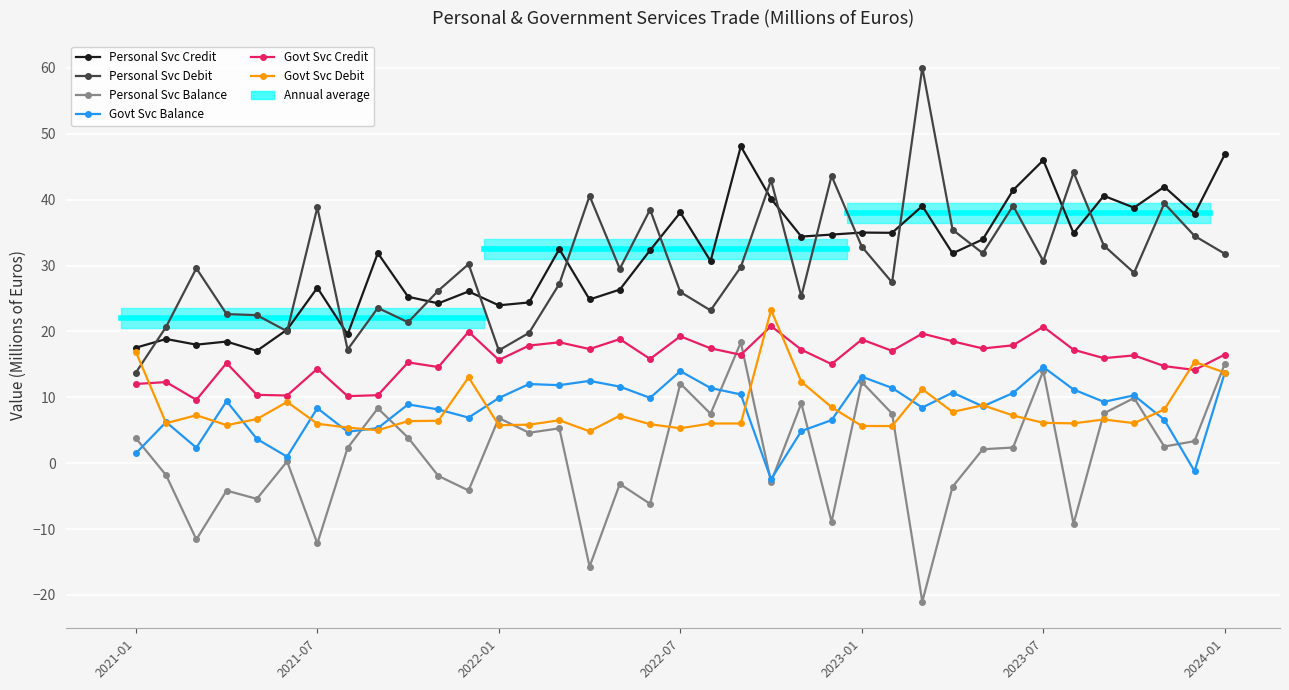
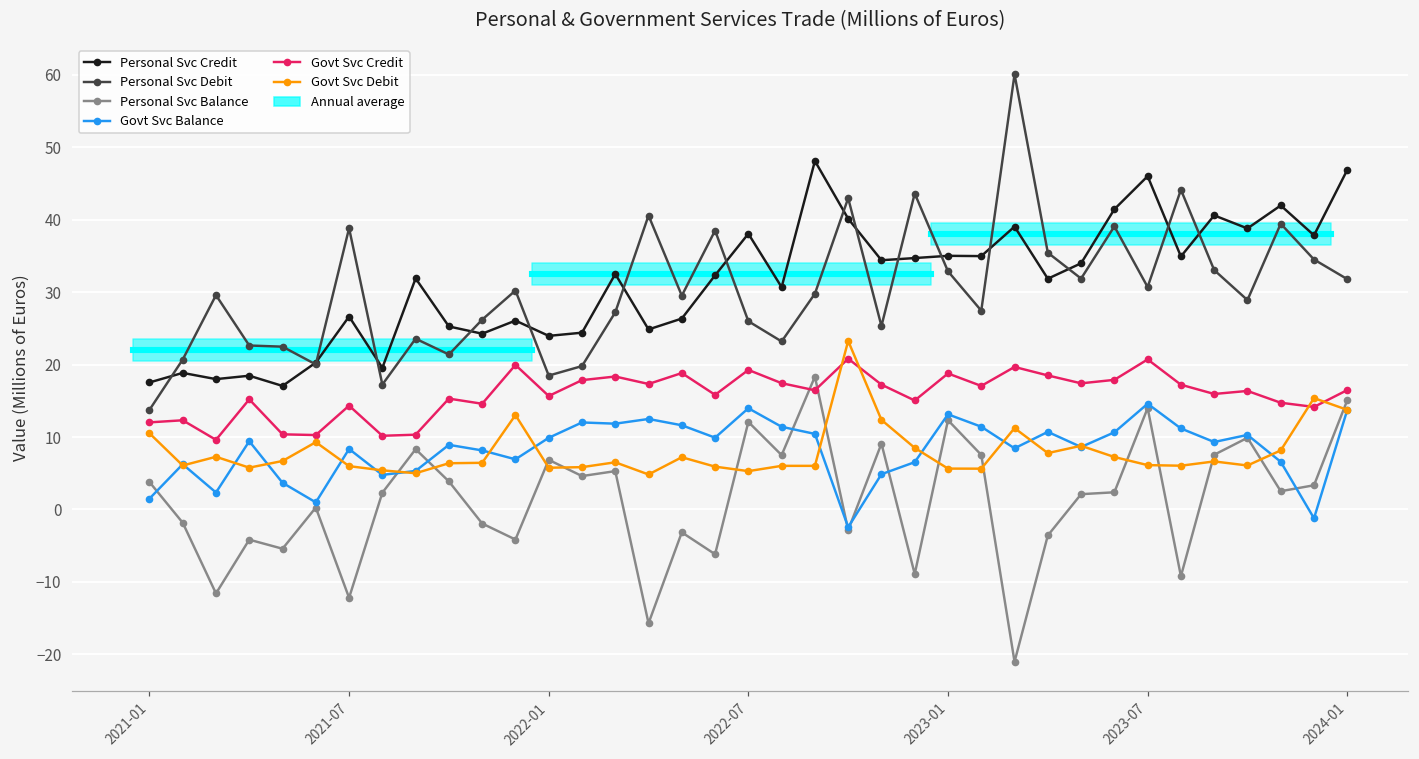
  {
    "Personal Svc Credit": {
      "2021-01": 18,
      "2021-07": 27,
      "2022-01": 24,
      "2022-07": 38,
      "2023-01": 35,
      "2023-07": 46,
      "2024-01": 47
    },
    "Personal Svc Debit": {
      "2021-01": 14,
      "2021-07": 39,
-     "2022-01": 17,
+     "2022-01": 18,
      "2022-07": 26,
      "2023-01": 33,
      "2023-07": 31,
      "2024-01": 32
    },
    "Personal Svc Balance": {
      "2021-01": 4,
      "2021-07": -12,
      "2022-01": 7,
      "2022-07": 12,
      "2023-01": 12,
      "2023-07": 14,
      "2024-01": 15
    },
    "Govt Svc Balance": {
      "2021-01": 1,
      "2021-07": 8,
      "2022-01": 10,
      "2022-07": 14,
      "2023-01": 13,
      "2023-07": 15
    },
    "Govt Svc Credit": {
      "2021-01": 12,
      "2021-07": 14,
      "2022-01": 16,
      "2022-07": 19,
      "2023-01": 19,
      "2023-07": 21,
      "2024-01": 16
    },
    "Govt Svc Debit": {
-     "2021-01": 17,
+     "2021-01": 11,
      "2021-07": 6,
      "2022-01": 6,
      "2022-07": 5,
      "2023-01": 6,
      "2023-07": 6
    }
  }
